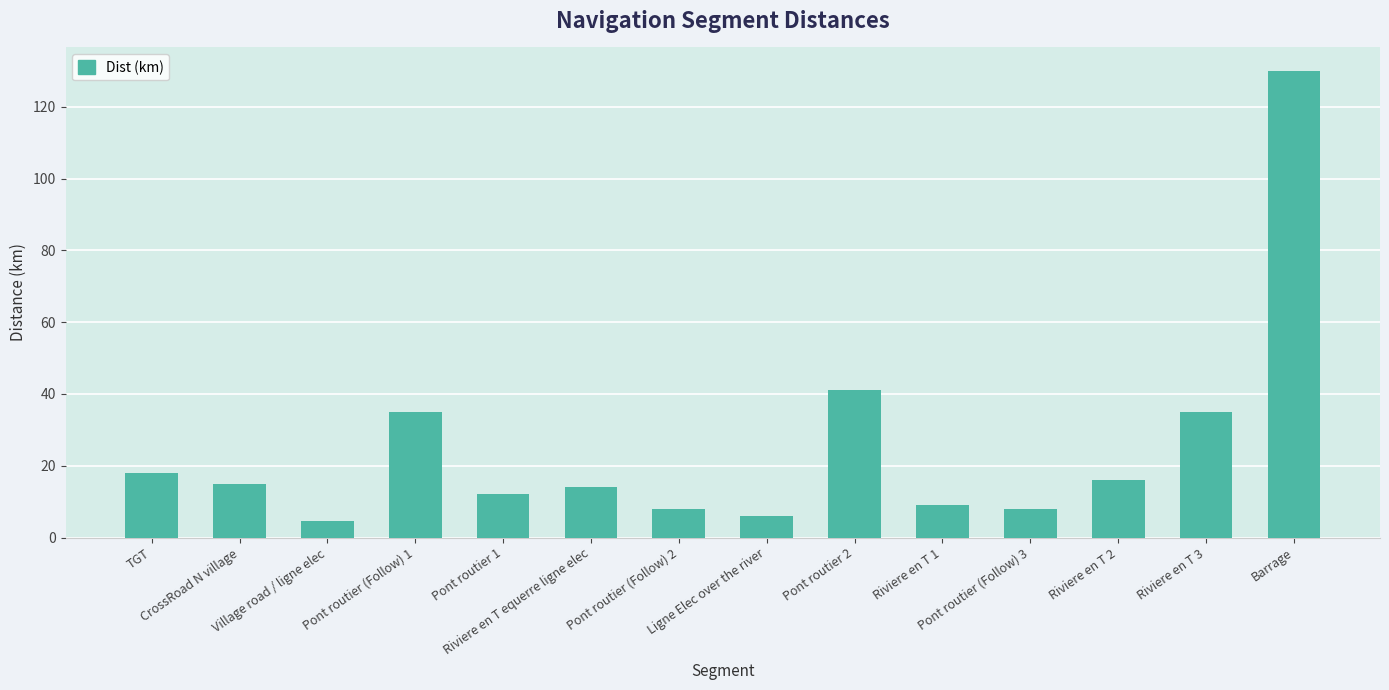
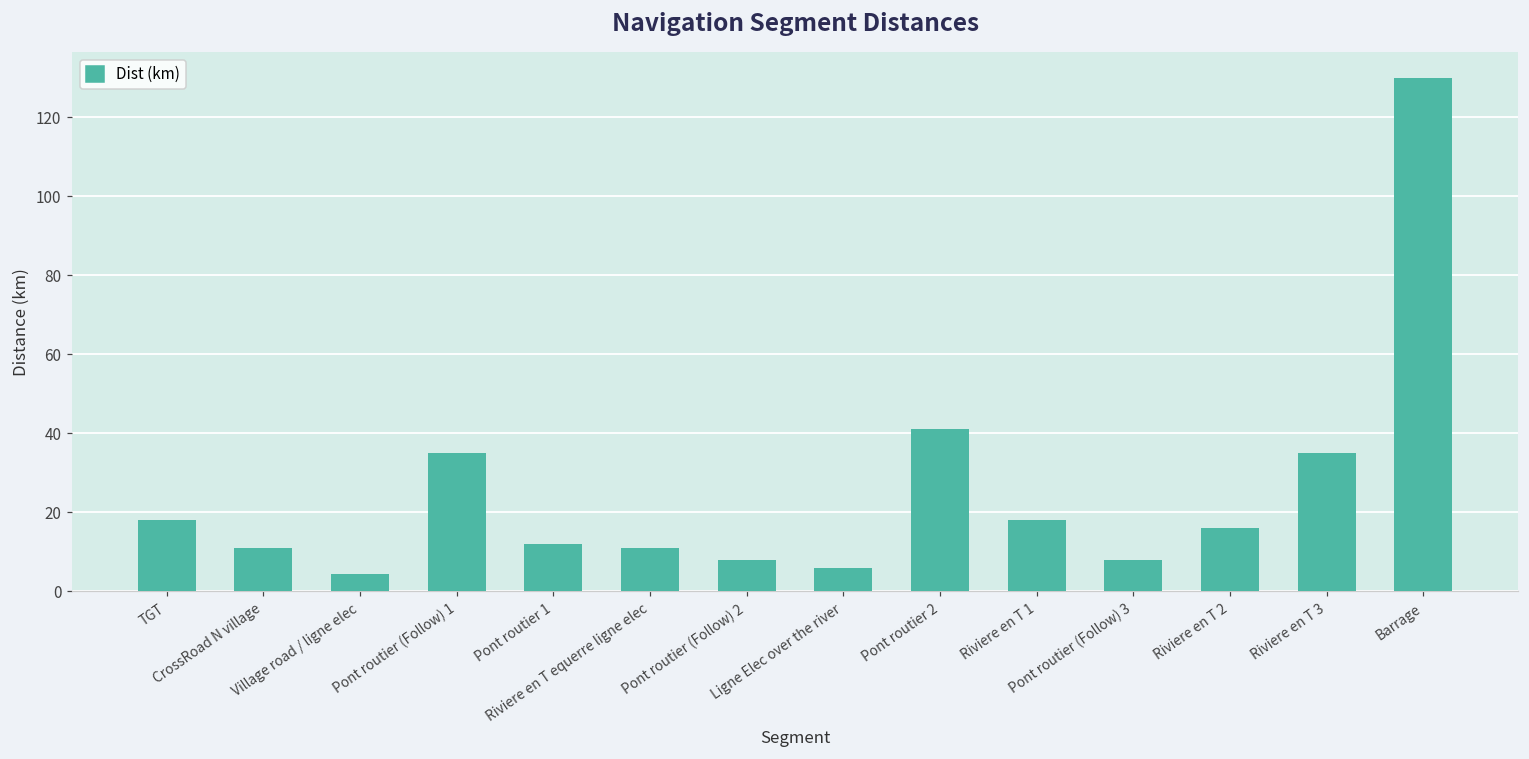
  {
    "TGT": 18,
-   "CrossRoad N village": 15,
+   "CrossRoad N village": 11,
    "Village road / ligne elec": 5,
    "Pont routier (Follow) 1": 35,
    "Pont routier 1": 12,
-   "Riviere en T equerre ligne elec": 14,
+   "Riviere en T equerre ligne elec": 11,
    "Pont routier (Follow) 2": 8,
    "Ligne Elec over the river": 6,
    "Pont routier 2": 41,
-   "Riviere en T 1": 9,
+   "Riviere en T 1": 18,
    "Pont routier (Follow) 3": 8,
    "Riviere en T 2": 16,
    "Riviere en T 3": 35,
    "Barrage": 130
  }
